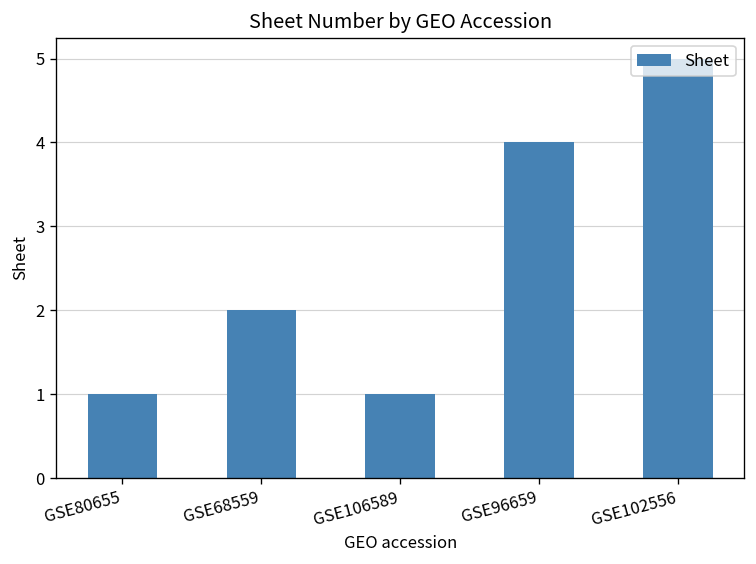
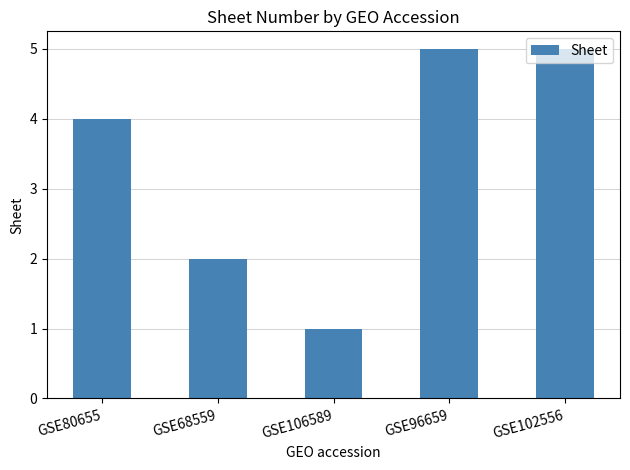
  {
-   "GSE80655": 1,
+   "GSE80655": 4,
    "GSE68559": 2,
    "GSE106589": 1,
-   "GSE96659": 4
+   "GSE96659": 5
  }
